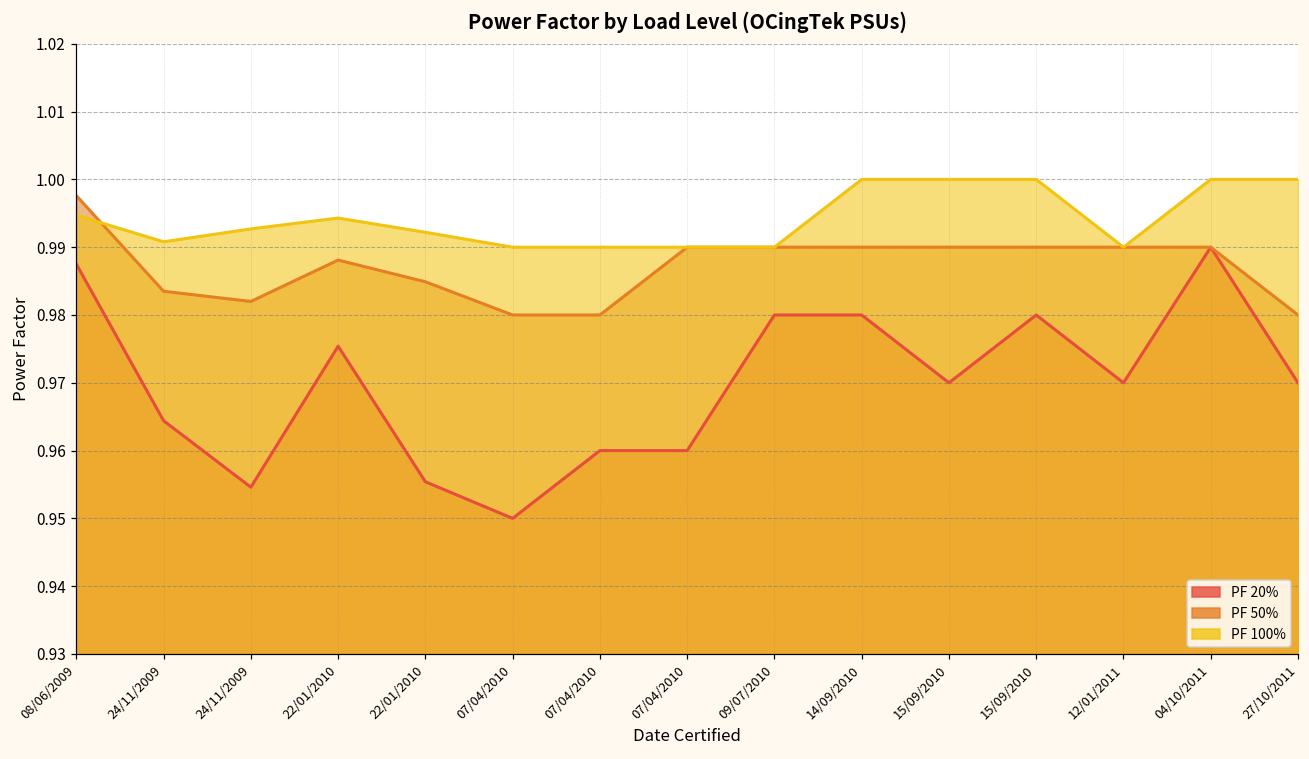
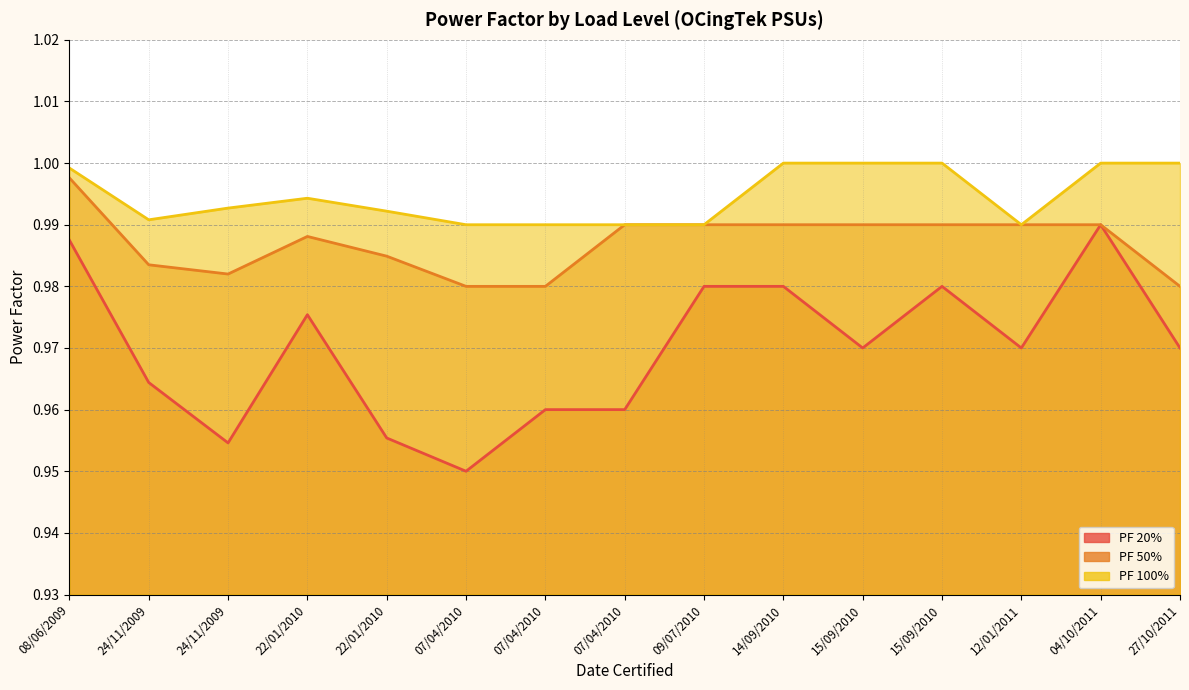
  {
    "PF 100%": {
-     "08/06/2009": 0.995,
+     "08/06/2009": 0.999,
      "14/09/2010": 1.000,
      "04/10/2011": 1.000,
      "27/10/2011": 1.000
    }
  }
